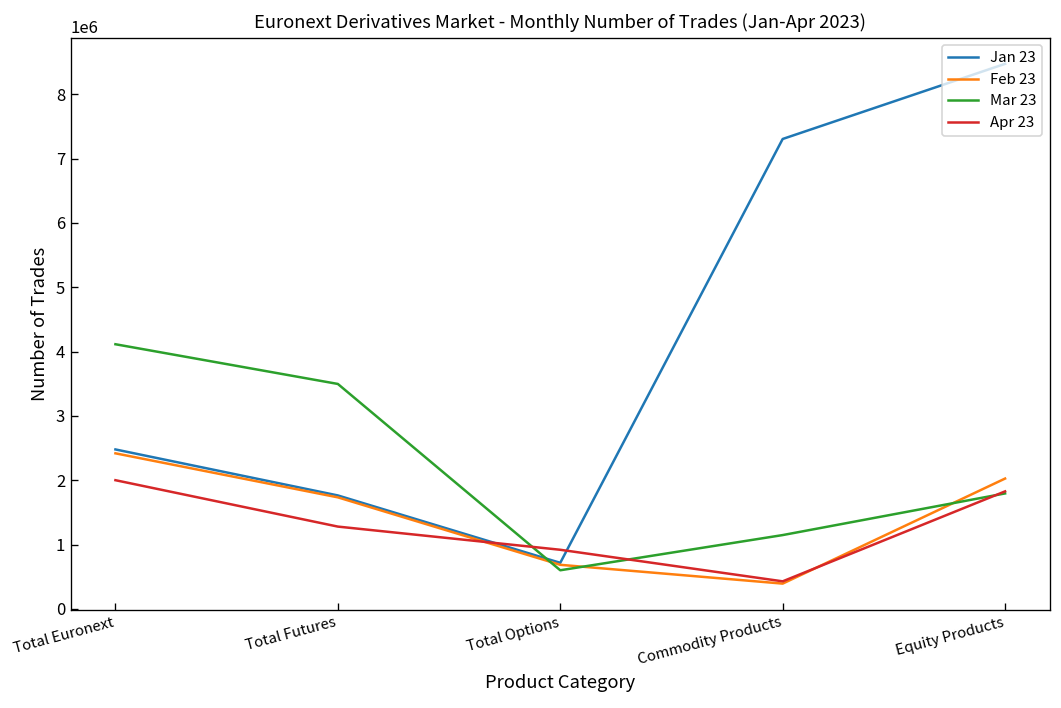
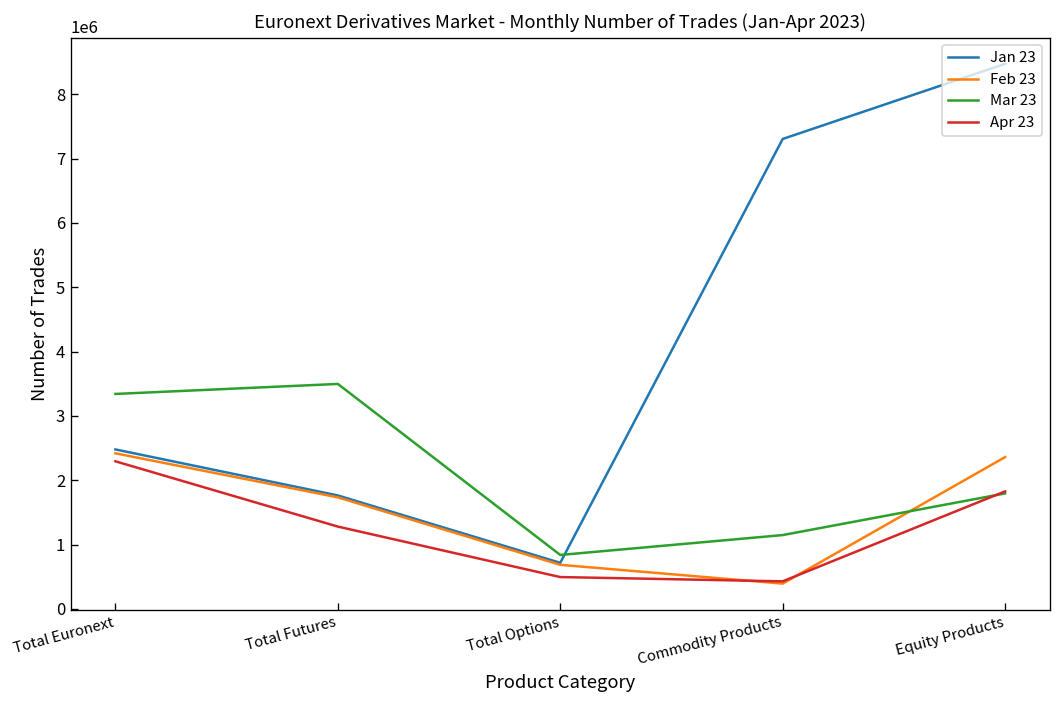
  {
    "Jan 23": {
      "Total Euronext": 2500000,
      "Commodity Products": 7300000
    },
    "Feb 23": {
      "Total Euronext": 2400000,
-     "Equity Products": 2000000
+     "Equity Products": 2400000
    },
    "Mar 23": {
-     "Total Euronext": 4100000,
+     "Total Euronext": 3300000,
      "Total Futures": 3500000,
-     "Total Options": 600000,
+     "Total Options": 800000,
      "Commodity Products": 1100000
    },
    "Apr 23": {
-     "Total Euronext": 2000000,
+     "Total Euronext": 2300000,
      "Total Futures": 1300000,
-     "Total Options": 900000
+     "Total Options": 500000
    }
  }
